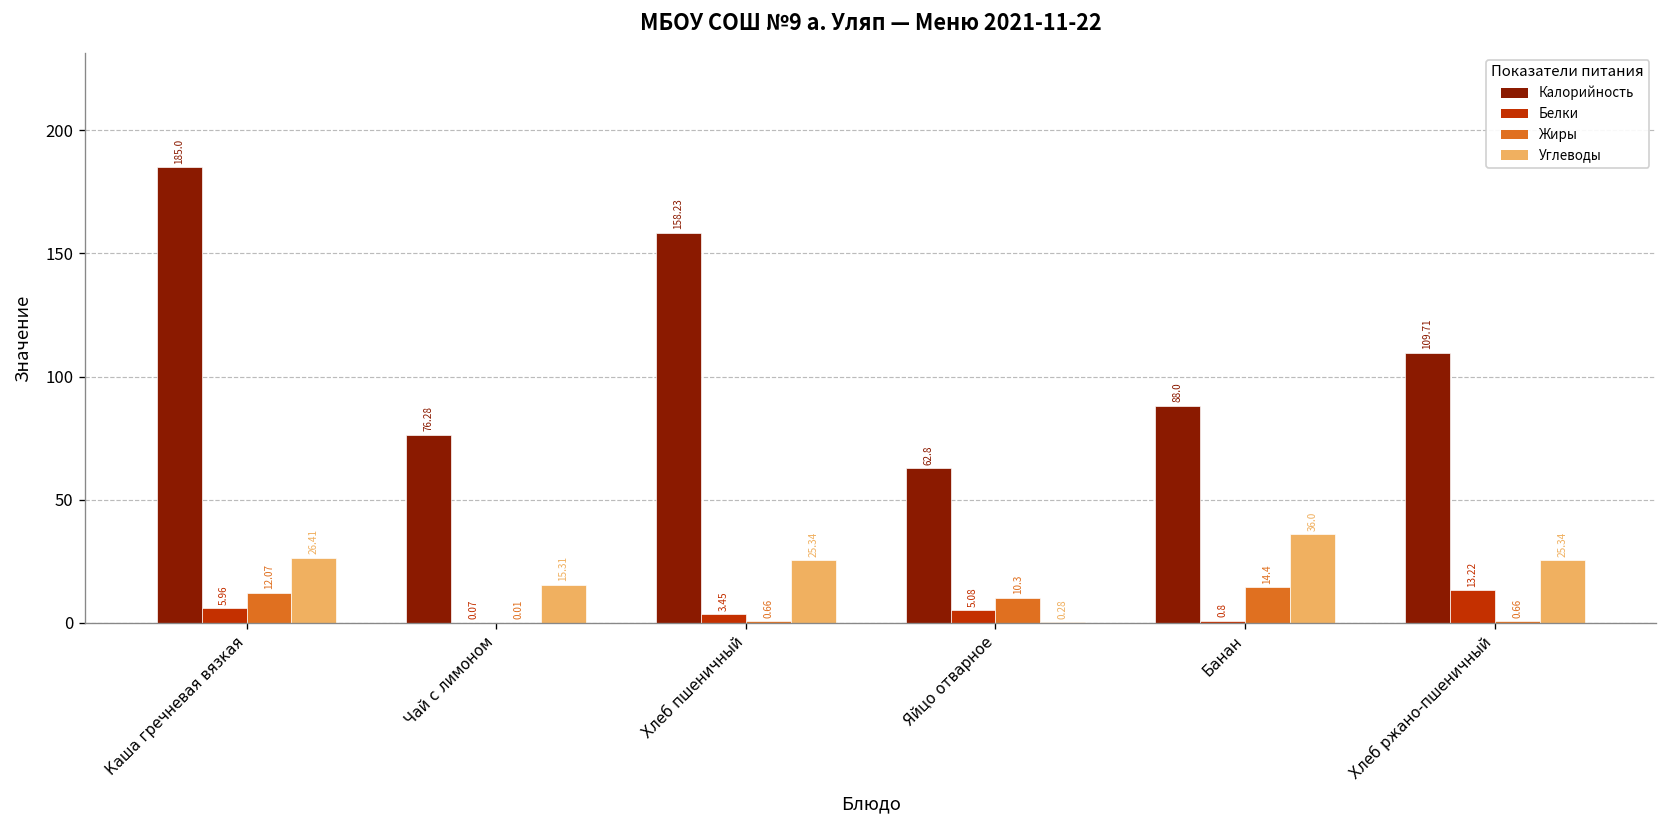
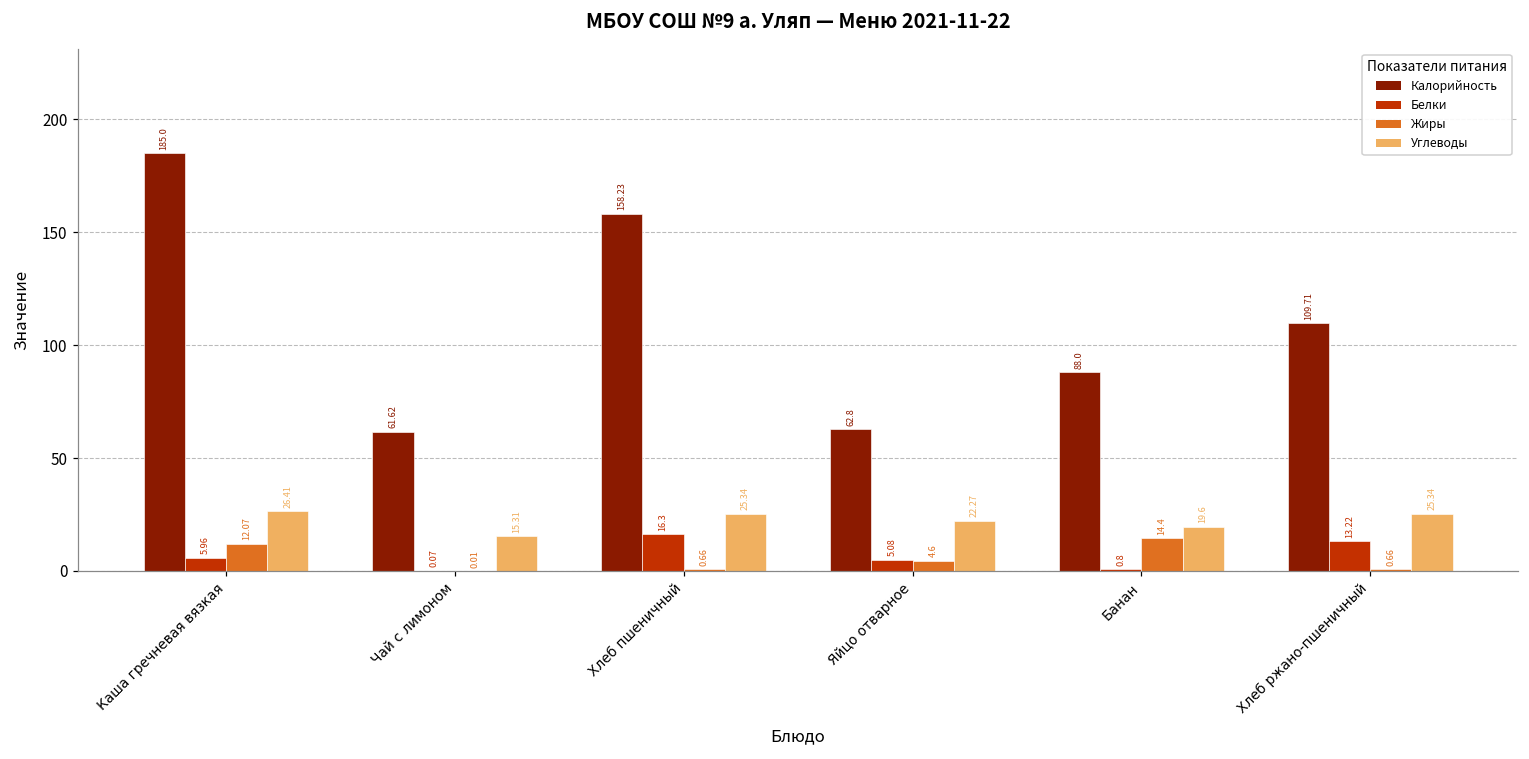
  {
    "Калорийность": {
      "Каша гречневая вязкая": 185.0,
-     "Чай с лимоном": 76.28,
+     "Чай с лимоном": 61.62,
      "Хлеб пшеничный": 158.23,
      "Яйцо отварное": 62.8,
      "Банан": 88.0,
      "Хлеб ржано-пшеничный": 109.71
    },
    "Белки": {
      "Каша гречневая вязкая": 5.96,
      "Чай с лимоном": 0.07,
-     "Хлеб пшеничный": 3.45,
+     "Хлеб пшеничный": 16.3,
      "Яйцо отварное": 5.08,
      "Банан": 0.8,
      "Хлеб ржано-пшеничный": 13.22
    },
    "Жиры": {
      "Каша гречневая вязкая": 12.07,
      "Чай с лимоном": 0.01,
      "Хлеб пшеничный": 0.66,
-     "Яйцо отварное": 10.3,
+     "Яйцо отварное": 4.6,
      "Банан": 14.4,
      "Хлеб ржано-пшеничный": 0.66
    },
    "Углеводы": {
      "Каша гречневая вязкая": 26.41,
      "Чай с лимоном": 15.31,
      "Хлеб пшеничный": 25.34,
-     "Яйцо отварное": 0.28,
-     "Банан": 36.0,
+     "Яйцо отварное": 22.27,
+     "Банан": 19.6,
      "Хлеб ржано-пшеничный": 25.34
    }
  }
